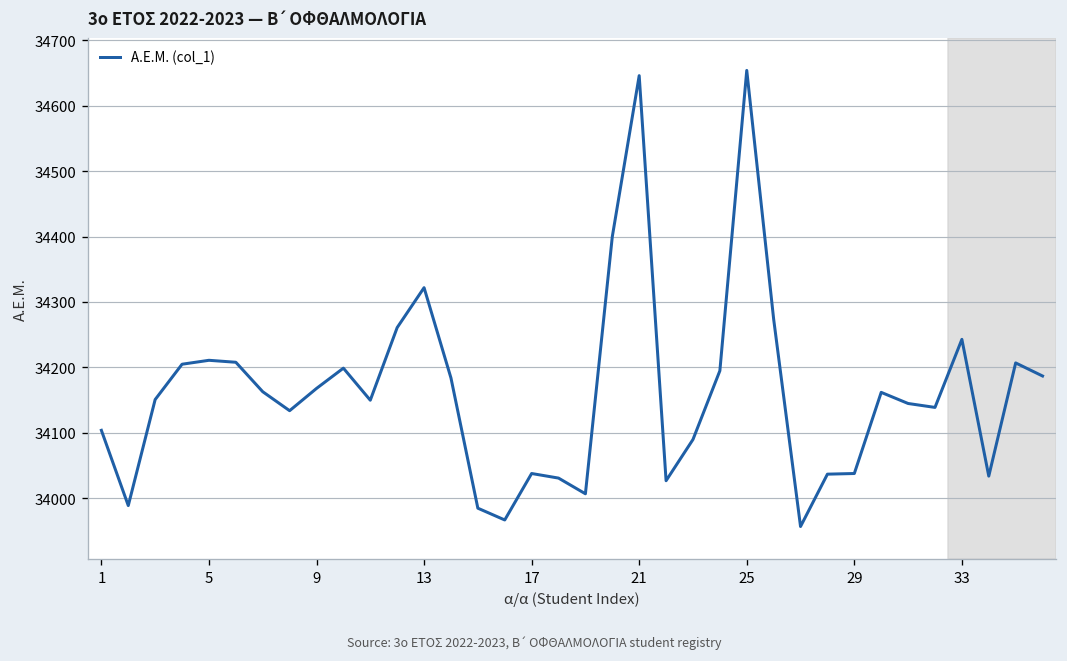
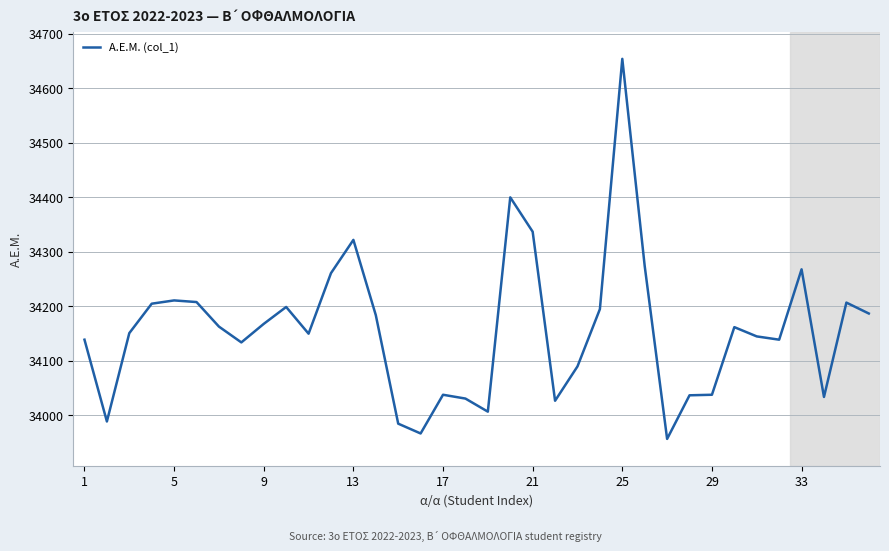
  {
-   "1": 34100,
+   "1": 34140,
    "5": 34210,
    "9": 34170,
    "13": 34320,
    "17": 34040,
-   "21": 34650,
+   "21": 34340,
    "25": 34650,
    "29": 34040,
-   "33": 34240
+   "33": 34270
  }
